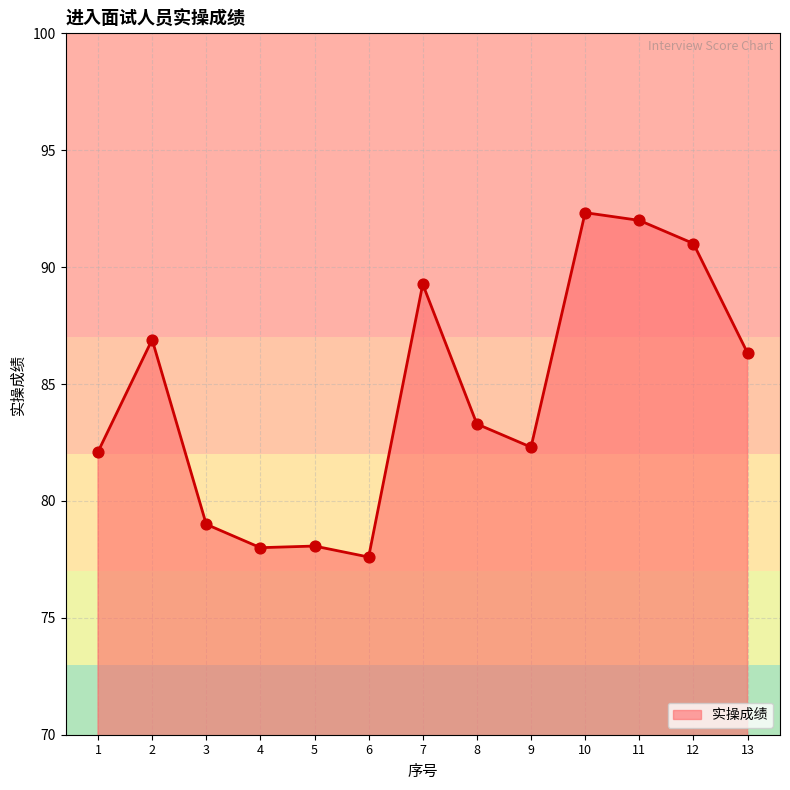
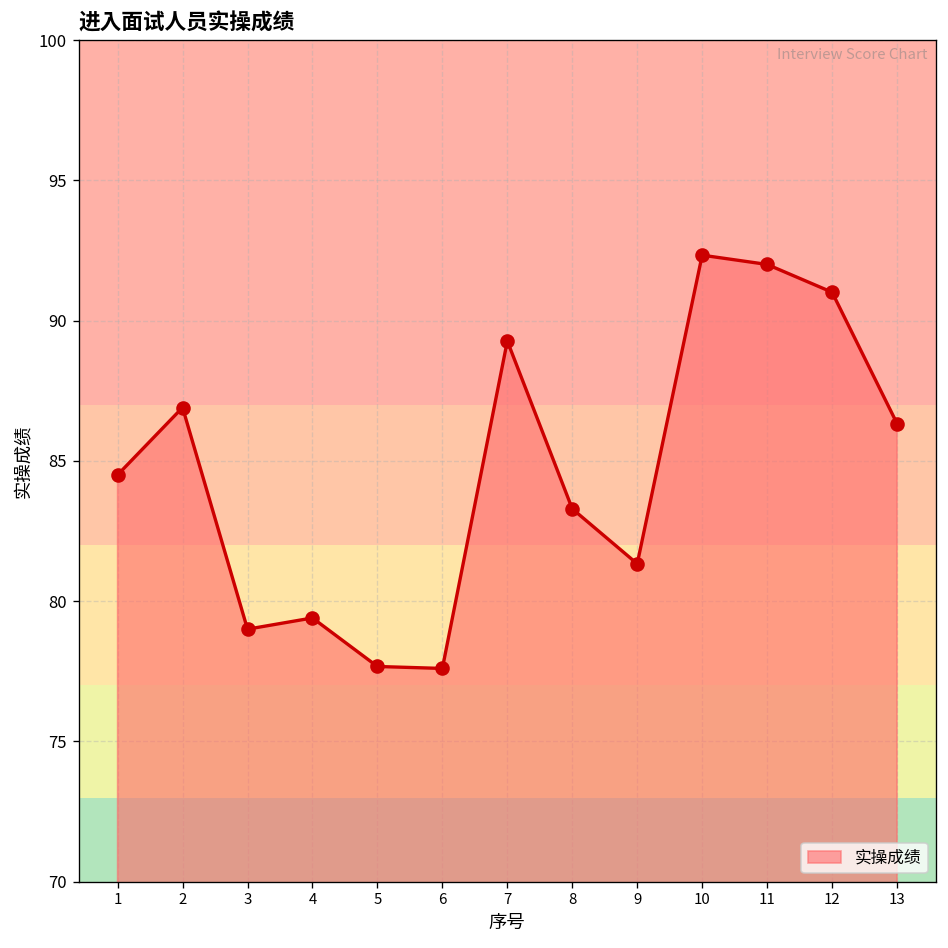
  {
-   "1": 82.1,
+   "1": 84.5,
    "2": 86.9,
    "3": 79.0,
-   "4": 78.0,
-   "5": 78.1,
+   "4": 79.4,
+   "5": 77.7,
    "6": 77.6,
    "7": 89.3,
    "8": 83.3,
-   "9": 82.3,
+   "9": 81.3,
    "10": 92.3,
    "11": 92.0,
    "12": 91.0,
    "13": 86.3
  }
